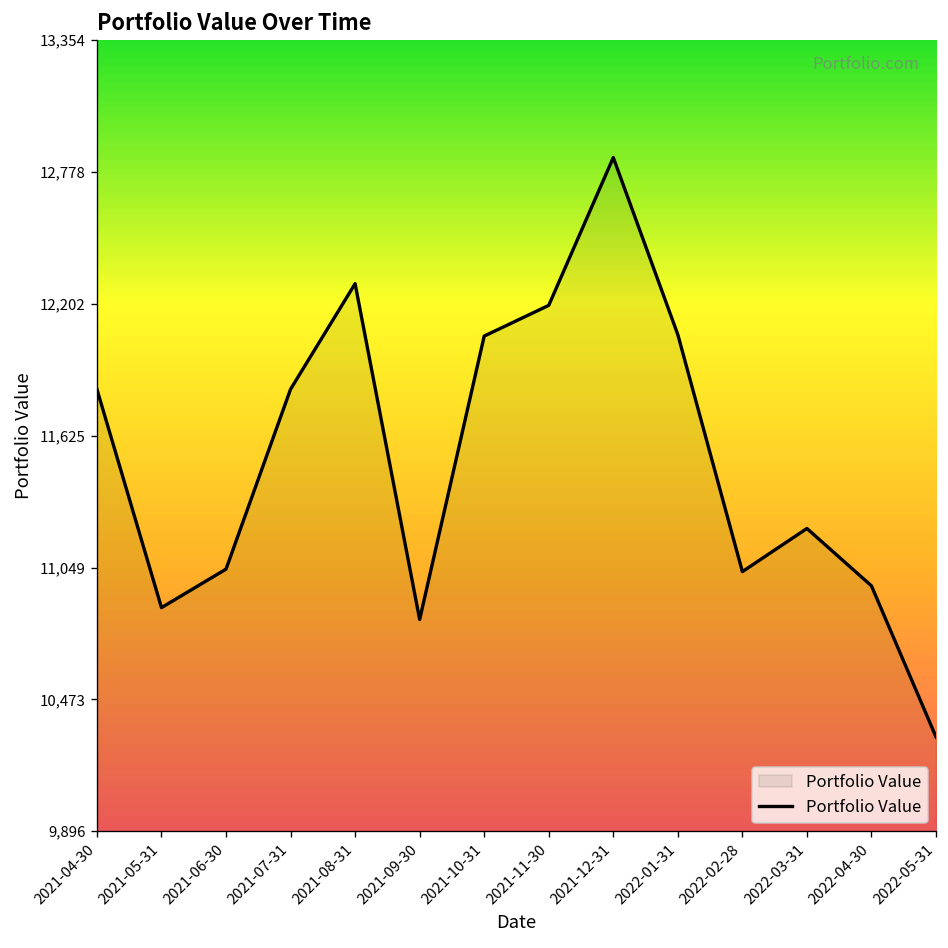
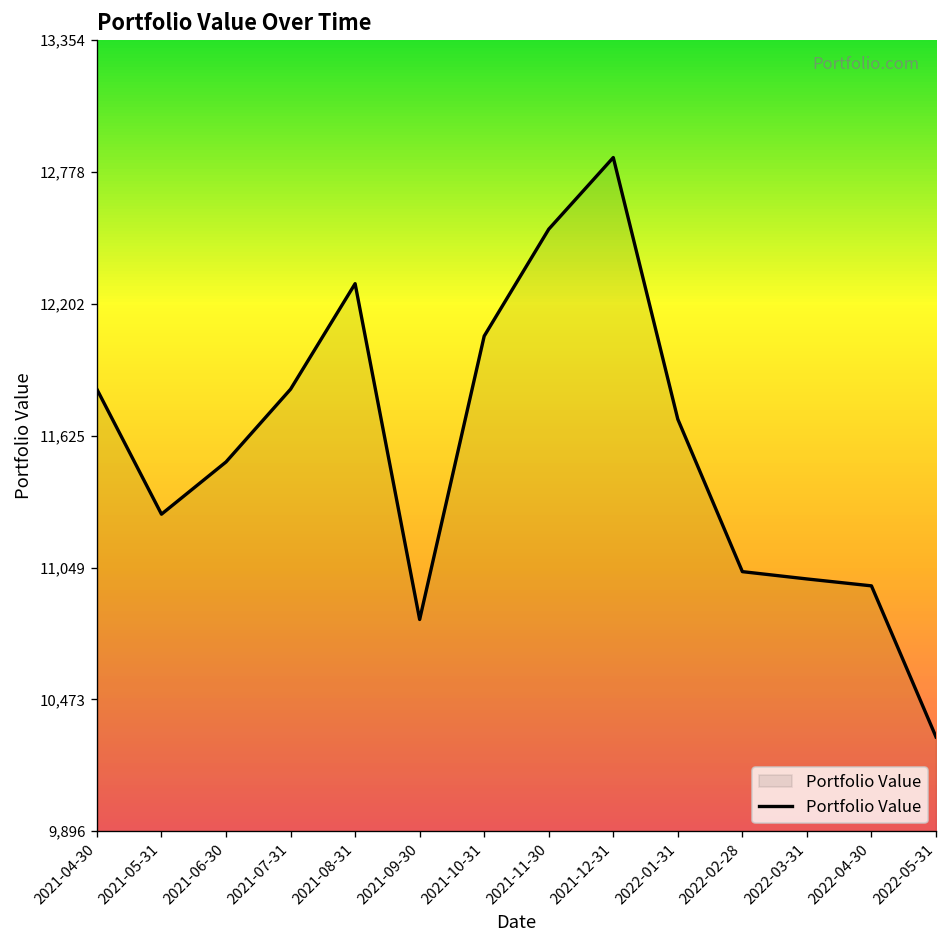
  {
    "2021-04-30": "11,830",
-   "2021-05-31": "10,870",
-   "2021-06-30": "11,040",
+   "2021-05-31": "11,280",
+   "2021-06-30": "11,510",
    "2021-07-31": "11,830",
    "2021-08-31": "12,290",
    "2021-09-30": "10,820",
    "2021-10-31": "12,060",
-   "2021-11-30": "12,190",
+   "2021-11-30": "12,530",
    "2021-12-31": "12,840",
-   "2022-01-31": "12,070",
+   "2022-01-31": "11,700",
    "2022-02-28": "11,030",
-   "2022-03-31": "11,220",
+   "2022-03-31": "11,000",
    "2022-04-30": "10,970",
    "2022-05-31": "10,310"
  }
